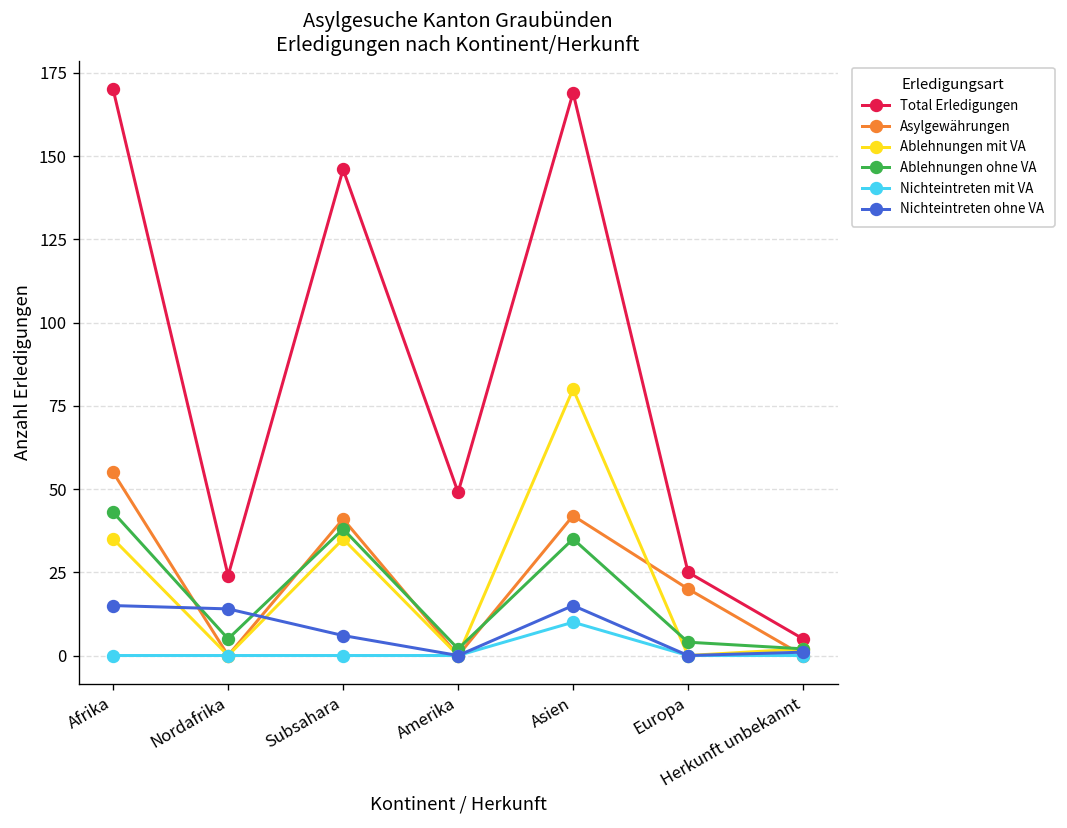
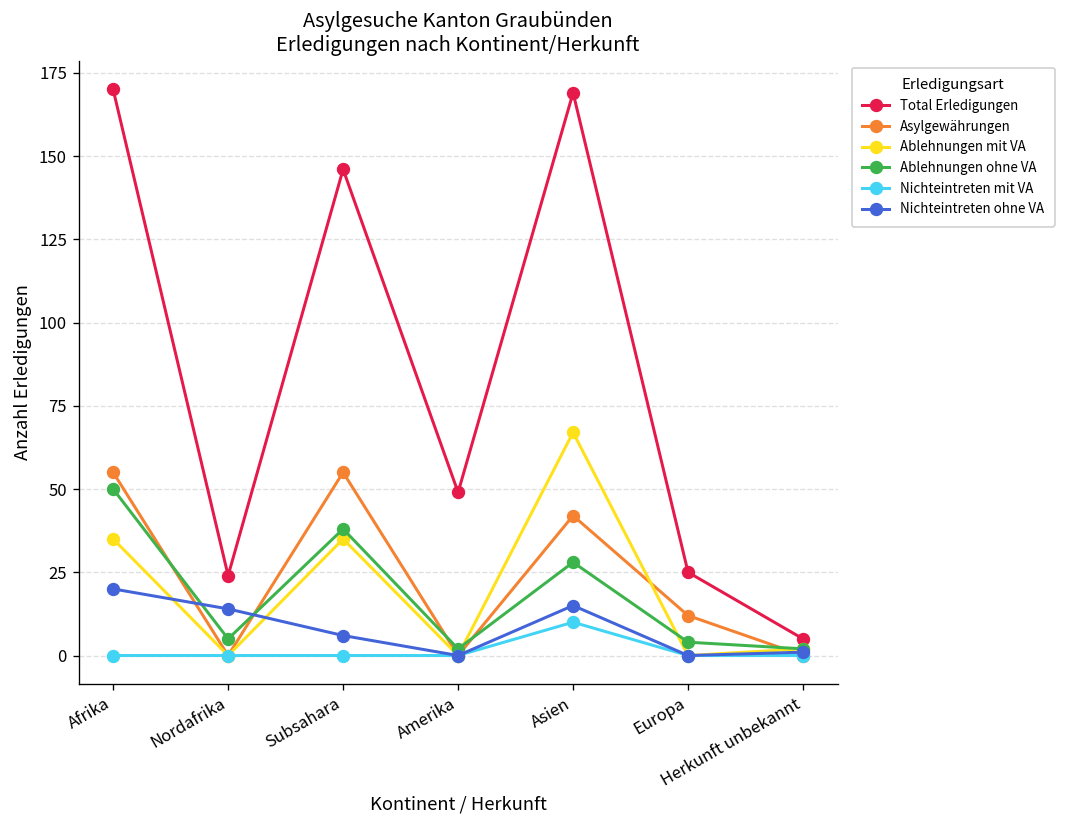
  {
    "Total Erledigungen": {
      "Afrika": 170,
      "Nordafrika": 24,
      "Subsahara": 146,
      "Amerika": 49,
      "Asien": 169,
      "Europa": 25,
      "Herkunft unbekannt": 5
    },
    "Asylgewährungen": {
      "Afrika": 55,
-     "Subsahara": 41,
+     "Subsahara": 55,
      "Asien": 42,
-     "Europa": 20
+     "Europa": 12
    },
    "Ablehnungen mit VA": {
      "Afrika": 35,
      "Subsahara": 35,
-     "Asien": 80
+     "Asien": 67
    },
    "Ablehnungen ohne VA": {
-     "Afrika": 43,
+     "Afrika": 50,
      "Nordafrika": 5,
      "Subsahara": 38,
      "Amerika": 2,
-     "Asien": 35,
+     "Asien": 28,
      "Europa": 4
    },
    "Nichteintreten mit VA": {
      "Afrika": 0,
      "Subsahara": 0,
      "Asien": 10
    },
    "Nichteintreten ohne VA": {
-     "Afrika": 15,
+     "Afrika": 20,
      "Nordafrika": 14,
      "Subsahara": 6,
      "Asien": 15,
      "Herkunft unbekannt": 1
    }
  }
